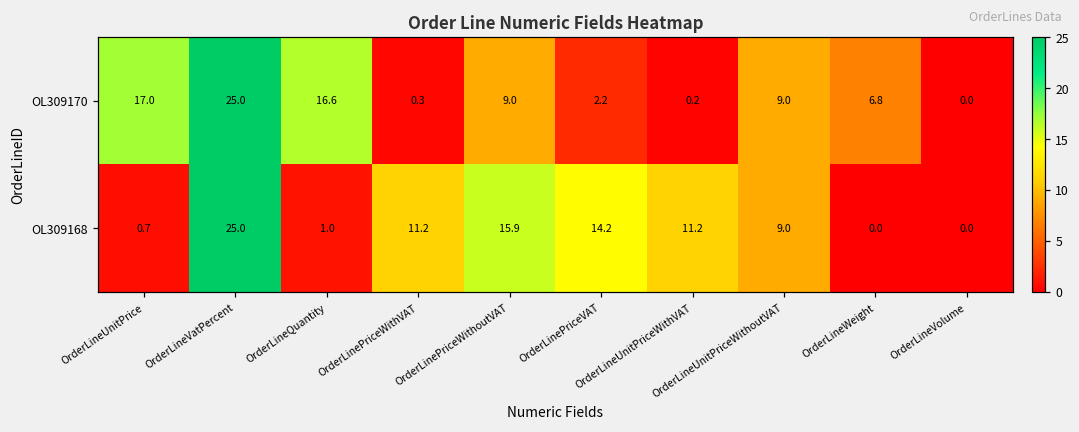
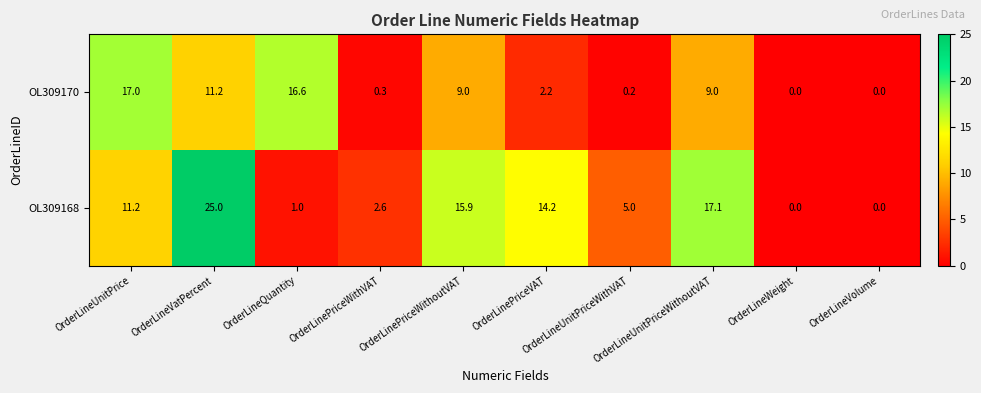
  {
    "OL309170": {
      "OrderLineUnitPrice": 17.0,
-     "OrderLineVatPercent": 25.0,
+     "OrderLineVatPercent": 11.2,
      "OrderLineQuantity": 16.6,
      "OrderLinePriceWithVAT": 0.3,
      "OrderLinePriceWithoutVAT": 9.0,
      "OrderLinePriceVAT": 2.2,
      "OrderLineUnitPriceWithVAT": 0.2,
      "OrderLineUnitPriceWithoutVAT": 9.0,
-     "OrderLineWeight": 6.8,
+     "OrderLineWeight": 0.0,
      "OrderLineVolume": 0.0
    },
    "OL309168": {
-     "OrderLineUnitPrice": 0.7,
+     "OrderLineUnitPrice": 11.2,
      "OrderLineVatPercent": 25.0,
      "OrderLineQuantity": 1.0,
-     "OrderLinePriceWithVAT": 11.2,
+     "OrderLinePriceWithVAT": 2.6,
      "OrderLinePriceWithoutVAT": 15.9,
      "OrderLinePriceVAT": 14.2,
-     "OrderLineUnitPriceWithVAT": 11.2,
-     "OrderLineUnitPriceWithoutVAT": 9.0,
+     "OrderLineUnitPriceWithVAT": 5.0,
+     "OrderLineUnitPriceWithoutVAT": 17.1,
      "OrderLineWeight": 0.0,
      "OrderLineVolume": 0.0
    }
  }
